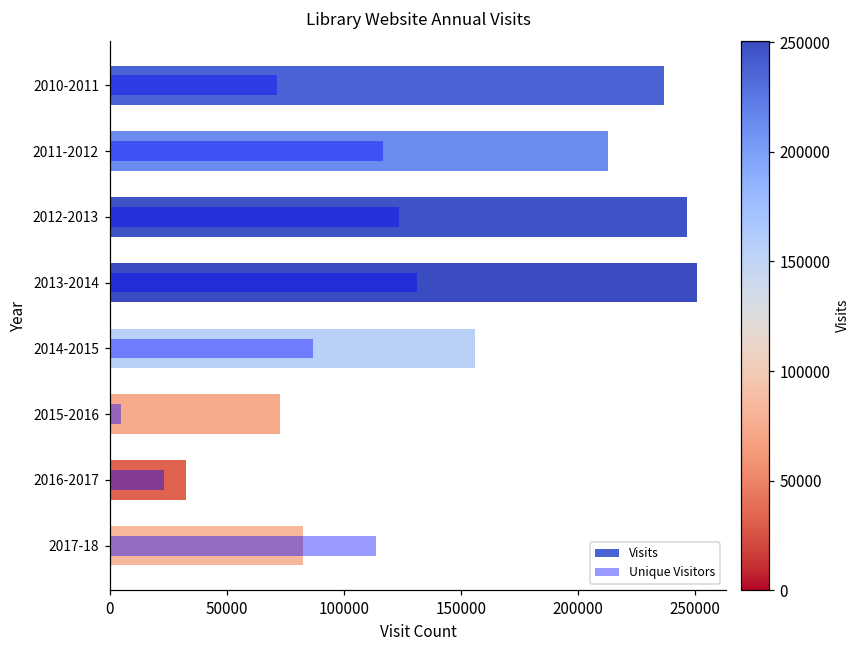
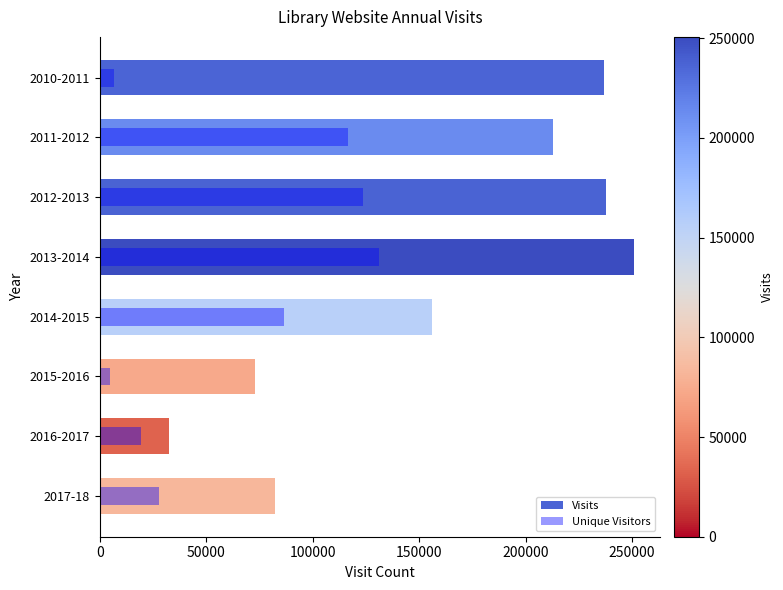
  {
    "Visits": {
      "2010-2011": 237000,
      "2011-2012": 213000,
-     "2012-2013": 246000,
+     "2012-2013": 238000,
      "2013-2014": 251000,
      "2014-2015": 156000,
      "2015-2016": 73000,
      "2016-2017": 33000
    },
    "Unique Visitors": {
-     "2010-2011": 72000,
-     "2016-2017": 23000,
-     "2017-18": 114000
+     "2010-2011": 7000,
+     "2016-2017": 19000,
+     "2017-18": 28000
    }
  }
